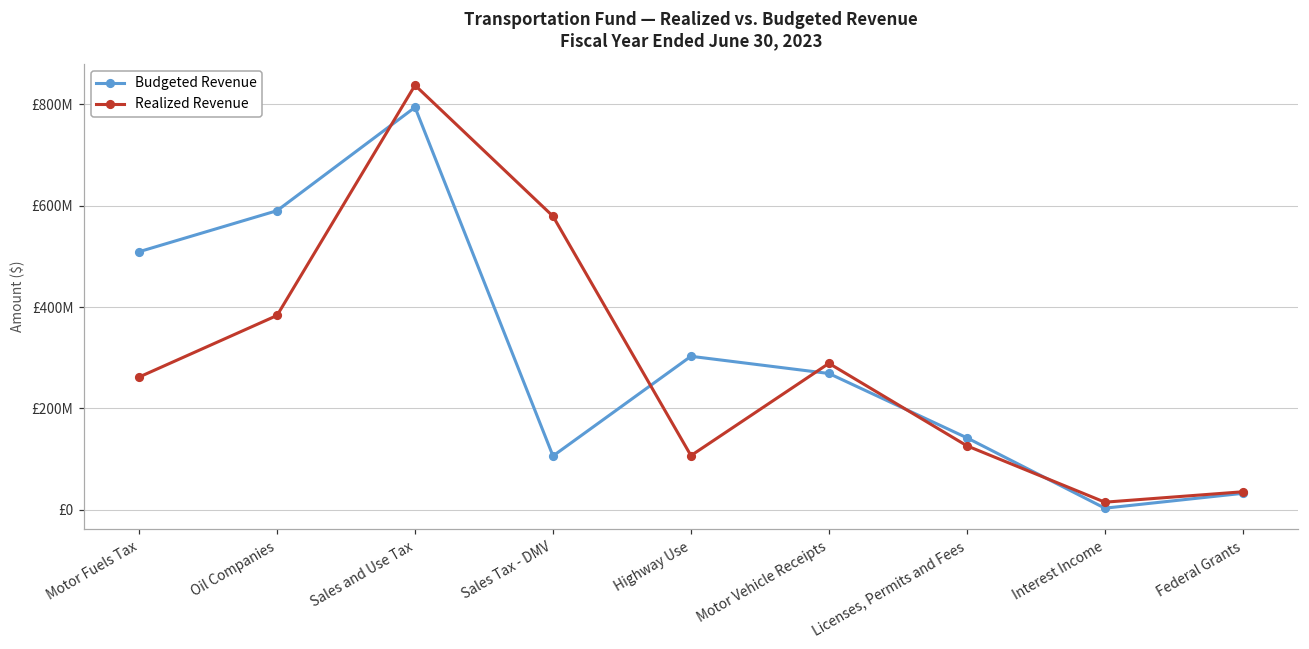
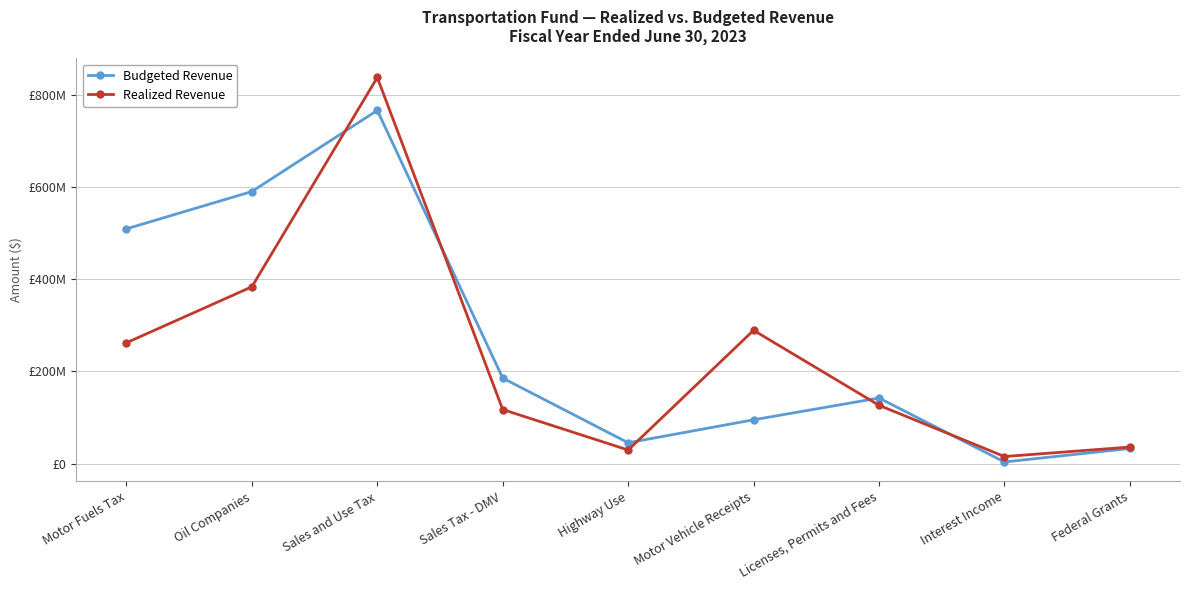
  {
    "Budgeted Revenue": {
      "Motor Fuels Tax": "£510000000",
      "Oil Companies": "£590000000",
-     "Sales and Use Tax": "£790000000",
-     "Sales Tax - DMV": "£110000000",
-     "Highway Use": "£300000000",
-     "Motor Vehicle Receipts": "£270000000",
+     "Sales and Use Tax": "£770000000",
+     "Sales Tax - DMV": "£190000000",
+     "Highway Use": "£50000000",
+     "Motor Vehicle Receipts": "£90000000",
      "Licenses, Permits and Fees": "£140000000",
      "Interest Income": "£0"
    },
    "Realized Revenue": {
      "Motor Fuels Tax": "£260000000",
      "Oil Companies": "£380000000",
      "Sales and Use Tax": "£840000000",
-     "Sales Tax - DMV": "£580000000",
-     "Highway Use": "£110000000",
+     "Sales Tax - DMV": "£120000000",
+     "Highway Use": "£30000000",
      "Motor Vehicle Receipts": "£290000000",
      "Licenses, Permits and Fees": "£130000000",
      "Interest Income": "£20000000"
    }
  }
